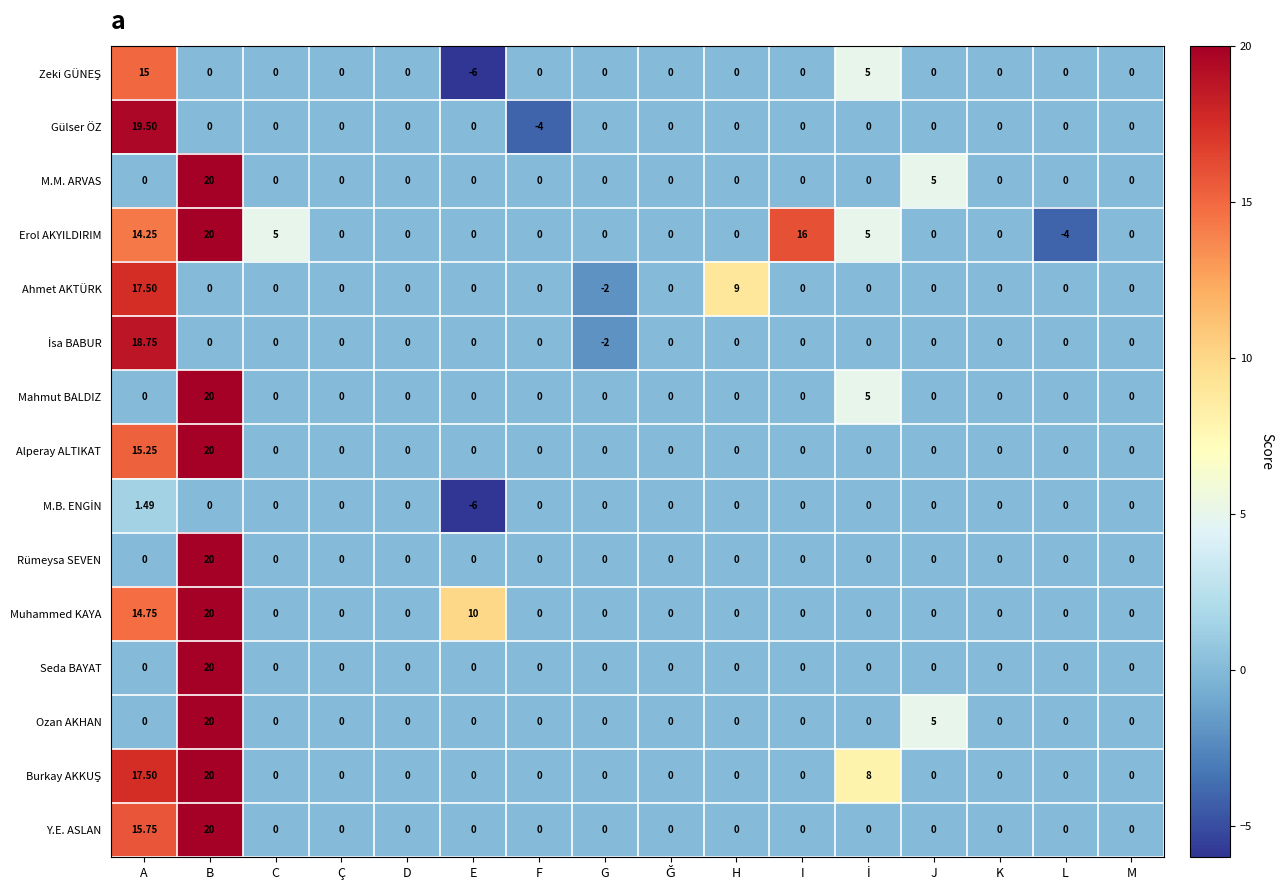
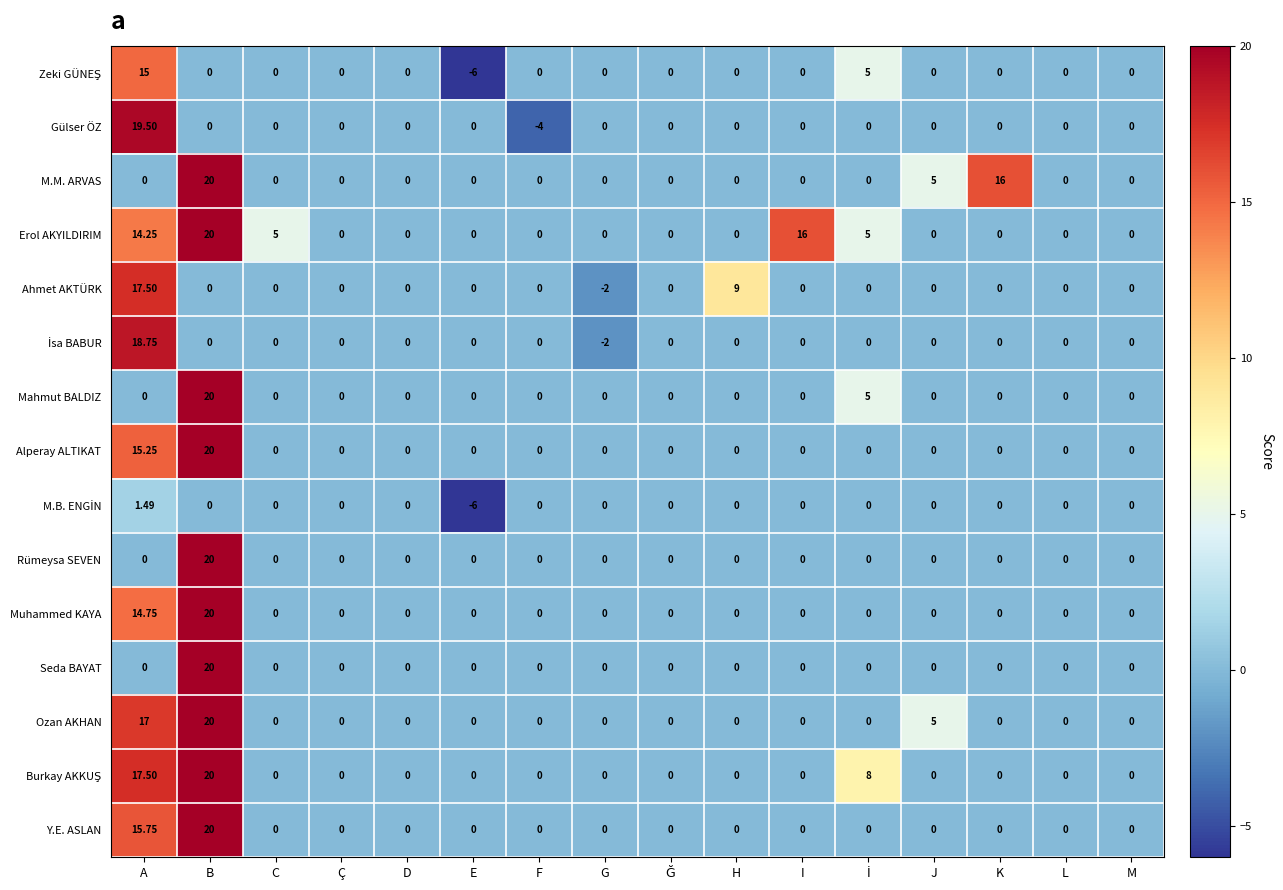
  {
    "M.M. ARVAS": {
      "A": 0,
      "B": 20,
      "C": 0,
      "Ç": 0,
      "D": 0,
      "E": 0,
      "F": 0,
      "G": 0,
      "Ğ": 0,
      "H": 0,
      "I": 0,
      "İ": 0,
      "J": 5,
-     "K": 0,
+     "K": 16,
      "L": 0,
      "M": 0
    },
    "Erol AKYILDIRIM": {
      "A": 14.25,
      "B": 20,
      "C": 5,
      "Ç": 0,
      "D": 0,
      "E": 0,
      "F": 0,
      "G": 0,
      "Ğ": 0,
      "H": 0,
      "I": 16,
      "İ": 5,
      "J": 0,
      "K": 0,
-     "L": -4,
+     "L": 0,
      "M": 0
    },
    "Muhammed KAYA": {
      "A": 14.75,
      "B": 20,
      "C": 0,
      "Ç": 0,
      "D": 0,
-     "E": 10,
+     "E": 0,
      "F": 0,
      "G": 0,
      "Ğ": 0,
      "H": 0,
      "I": 0,
      "İ": 0,
      "J": 0,
      "K": 0,
      "L": 0,
      "M": 0
    },
    "Ozan AKHAN": {
-     "A": 0,
+     "A": 17,
      "B": 20,
      "C": 0,
      "Ç": 0,
      "D": 0,
      "E": 0,
      "F": 0,
      "G": 0,
      "Ğ": 0,
      "H": 0,
      "I": 0,
      "İ": 0,
      "J": 5,
      "K": 0,
      "L": 0,
      "M": 0
    }
  }
